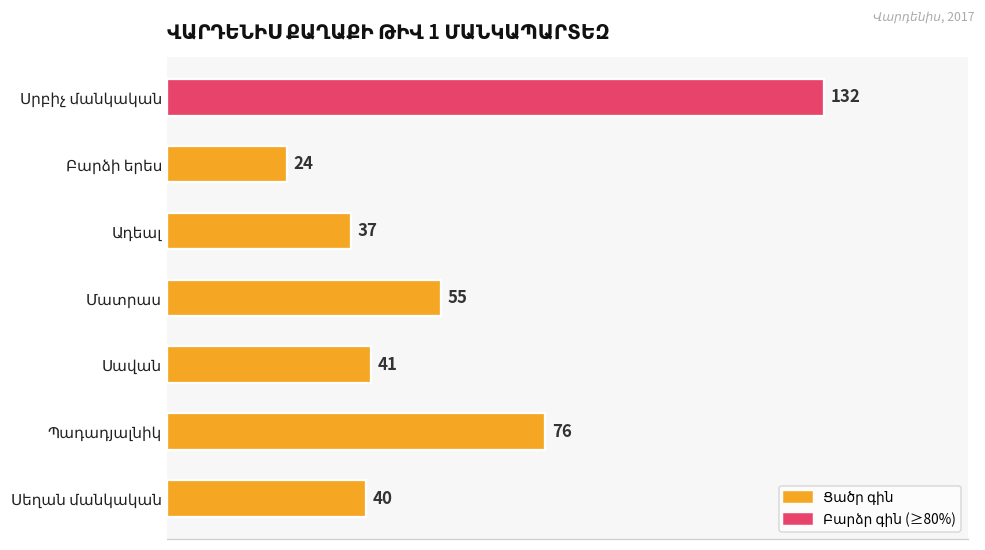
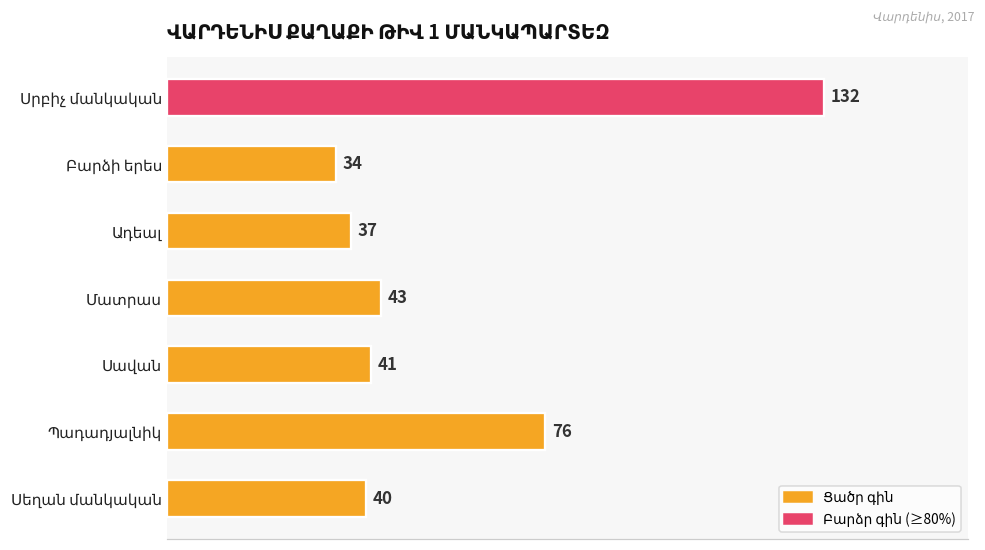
  {
    "Սրբիչ մանկական": 132,
-   "Բարձի երես": 24,
+   "Բարձի երես": 34,
    "Ադեալ": 37,
-   "Մատրաս": 55,
+   "Մատրաս": 43,
    "Սավան": 41,
    "Պադադյալնիկ": 76,
    "Սեղան մանկական": 40
  }
